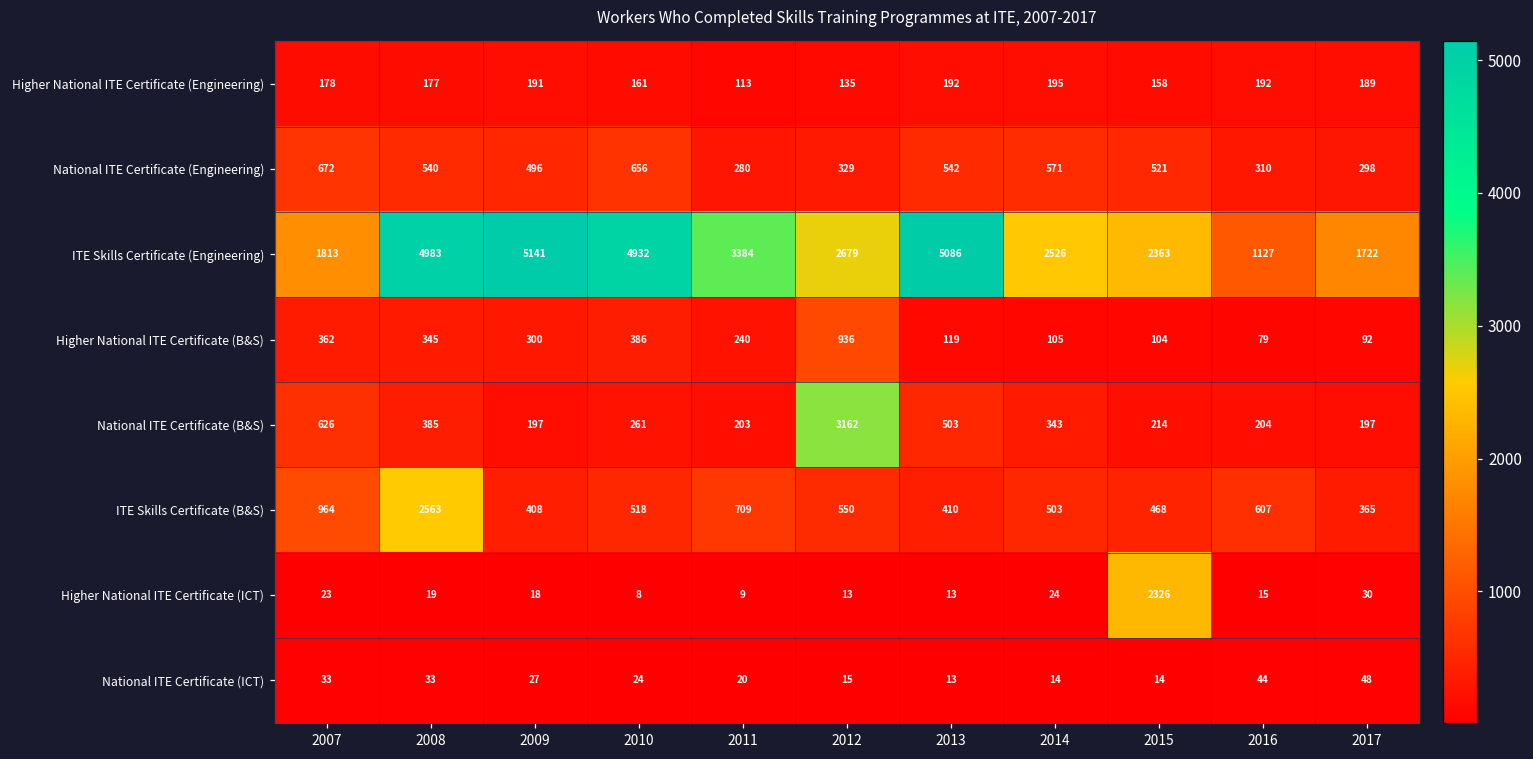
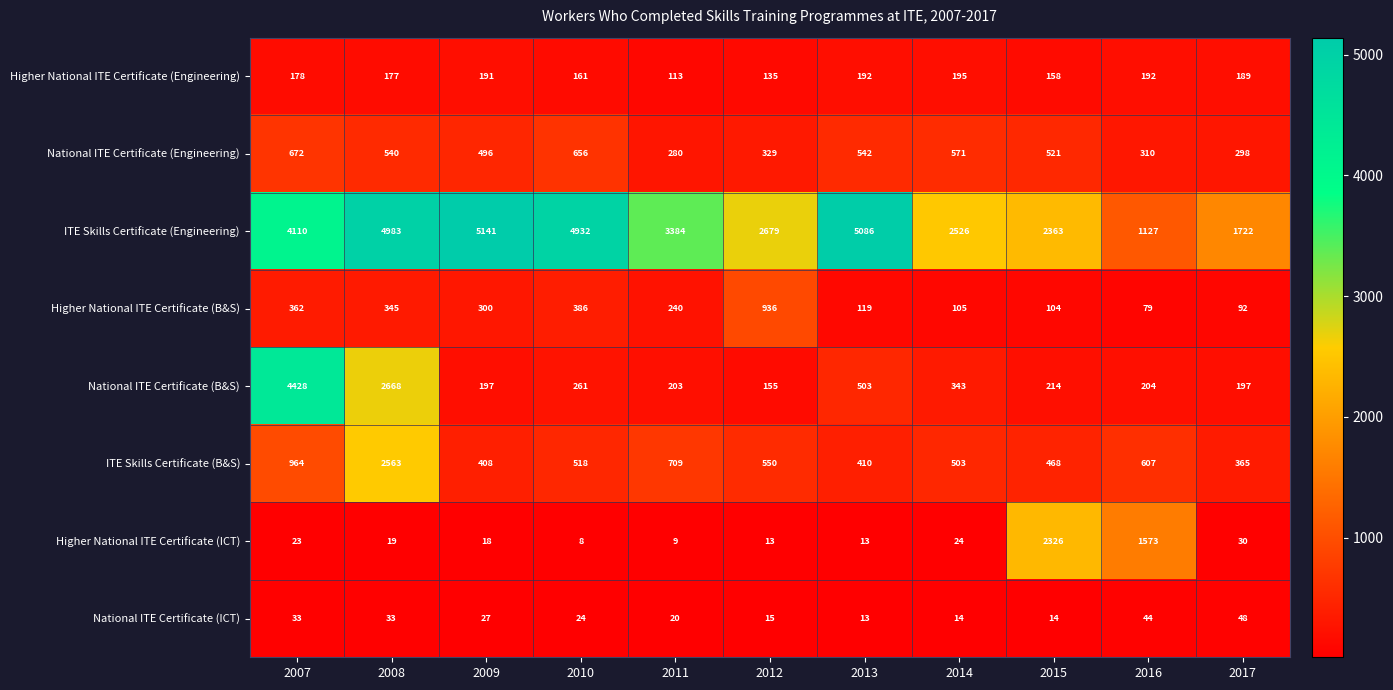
  {
    "Higher National ITE Certificate (Engineering)": {
      "2007": 178,
      "2008": 177,
      "2009": 191,
      "2010": 161,
      "2011": 113,
      "2012": 135,
      "2013": 192,
      "2014": 195,
      "2015": 158,
      "2016": 192,
      "2017": 189
    },
    "National ITE Certificate (Engineering)": {
      "2007": 672,
      "2008": 540,
      "2009": 496,
      "2010": 656,
      "2011": 280,
      "2012": 329,
      "2013": 542,
      "2014": 571,
      "2015": 521,
      "2016": 310,
      "2017": 298
    },
    "ITE Skills Certificate (Engineering)": {
-     "2007": 1813,
+     "2007": 4110,
      "2008": 4983,
      "2009": 5141,
      "2010": 4932,
      "2011": 3384,
      "2012": 2679,
      "2013": 5086,
      "2014": 2526,
      "2015": 2363,
      "2016": 1127,
      "2017": 1722
    },
    "Higher National ITE Certificate (B&S)": {
      "2007": 362,
      "2008": 345,
      "2009": 300,
      "2010": 386,
      "2011": 240,
      "2012": 936,
      "2013": 119,
      "2014": 105,
      "2015": 104,
      "2016": 79,
      "2017": 92
    },
    "National ITE Certificate (B&S)": {
-     "2007": 626,
-     "2008": 385,
+     "2007": 4428,
+     "2008": 2668,
      "2009": 197,
      "2010": 261,
      "2011": 203,
-     "2012": 3162,
+     "2012": 155,
      "2013": 503,
      "2014": 343,
      "2015": 214,
      "2016": 204,
      "2017": 197
    },
    "ITE Skills Certificate (B&S)": {
      "2007": 964,
      "2008": 2563,
      "2009": 408,
      "2010": 518,
      "2011": 709,
      "2012": 550,
      "2013": 410,
      "2014": 503,
      "2015": 468,
      "2016": 607,
      "2017": 365
    },
    "Higher National ITE Certificate (ICT)": {
      "2007": 23,
      "2008": 19,
      "2009": 18,
      "2010": 8,
      "2011": 9,
      "2012": 13,
      "2013": 13,
      "2014": 24,
      "2015": 2326,
-     "2016": 15,
+     "2016": 1573,
      "2017": 30
    },
    "National ITE Certificate (ICT)": {
      "2007": 33,
      "2008": 33,
      "2009": 27,
      "2010": 24,
      "2011": 20,
      "2012": 15,
      "2013": 13,
      "2014": 14,
      "2015": 14,
      "2016": 44,
      "2017": 48
    }
  }
